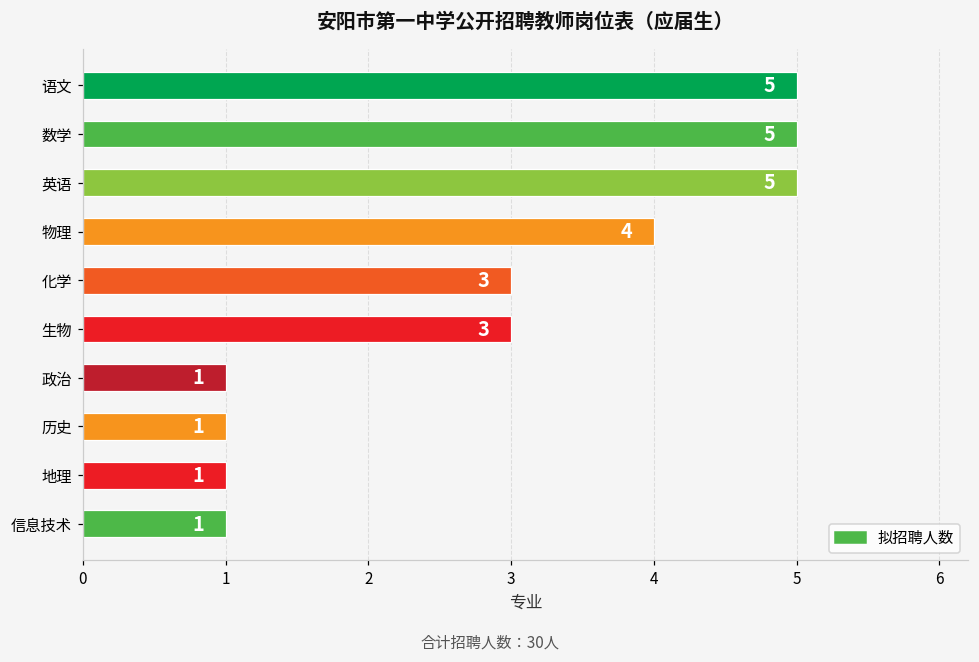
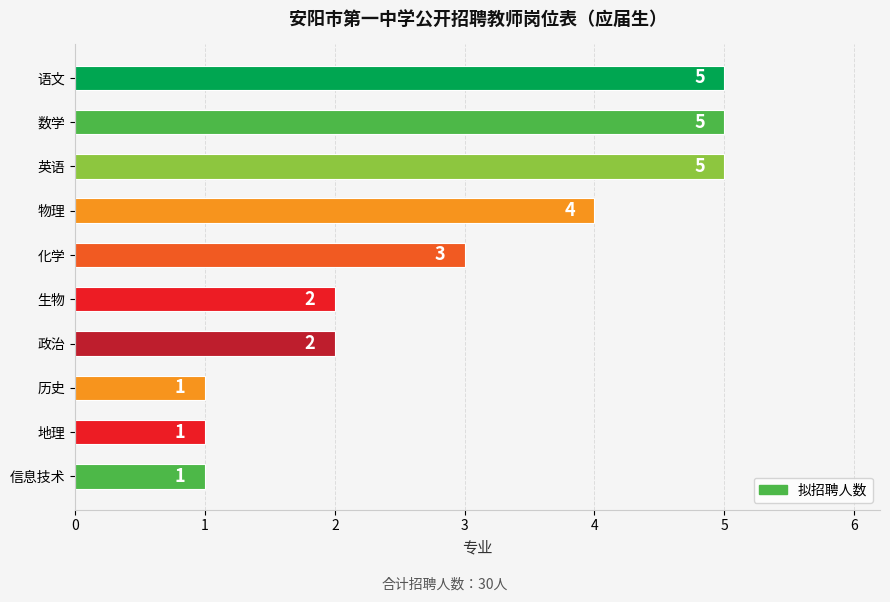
  {
    "语文": 5,
    "数学": 5,
    "英语": 5,
    "物理": 4,
    "化学": 3,
-   "生物": 3,
-   "政治": 1,
+   "生物": 2,
+   "政治": 2,
    "历史": 1,
    "地理": 1,
    "信息技术": 1
  }
